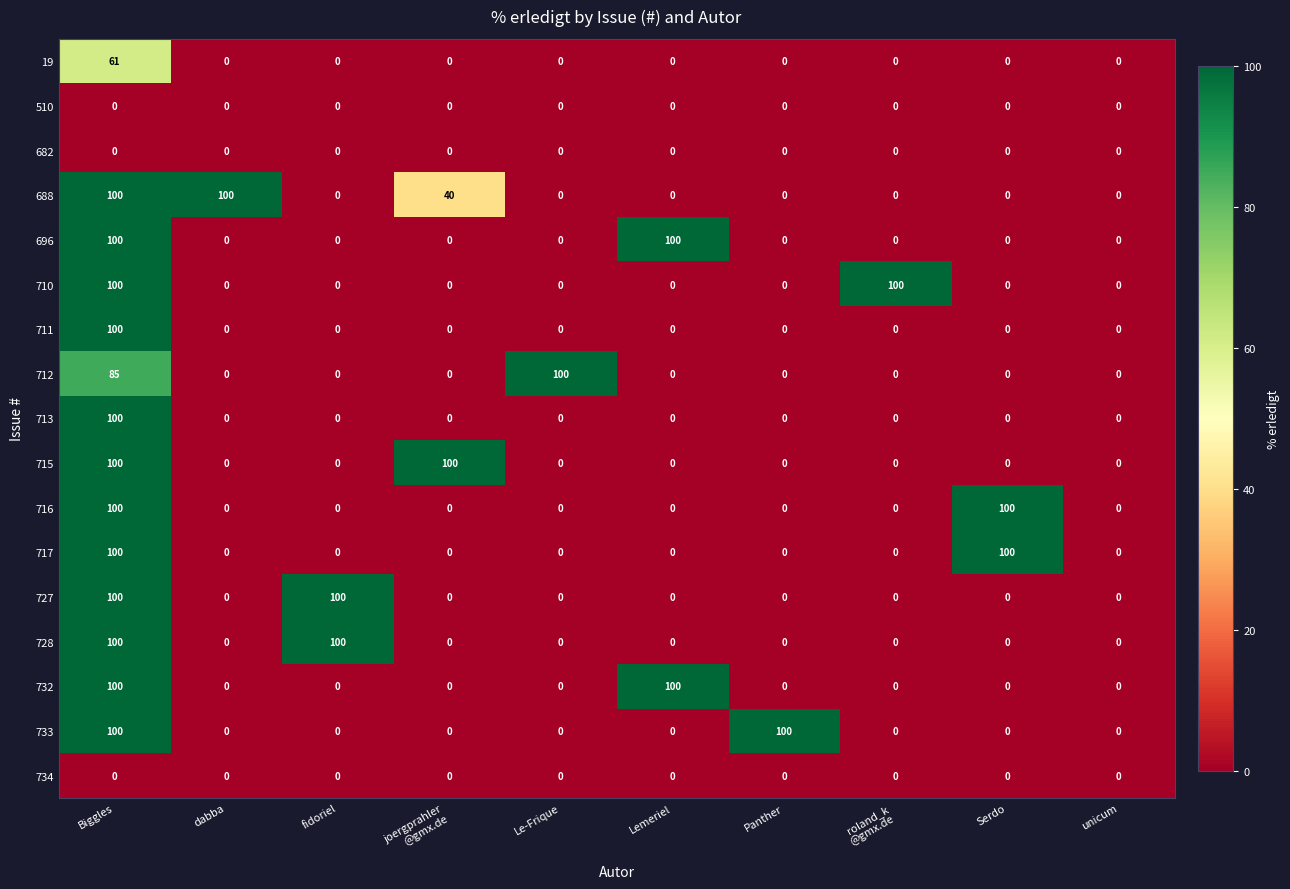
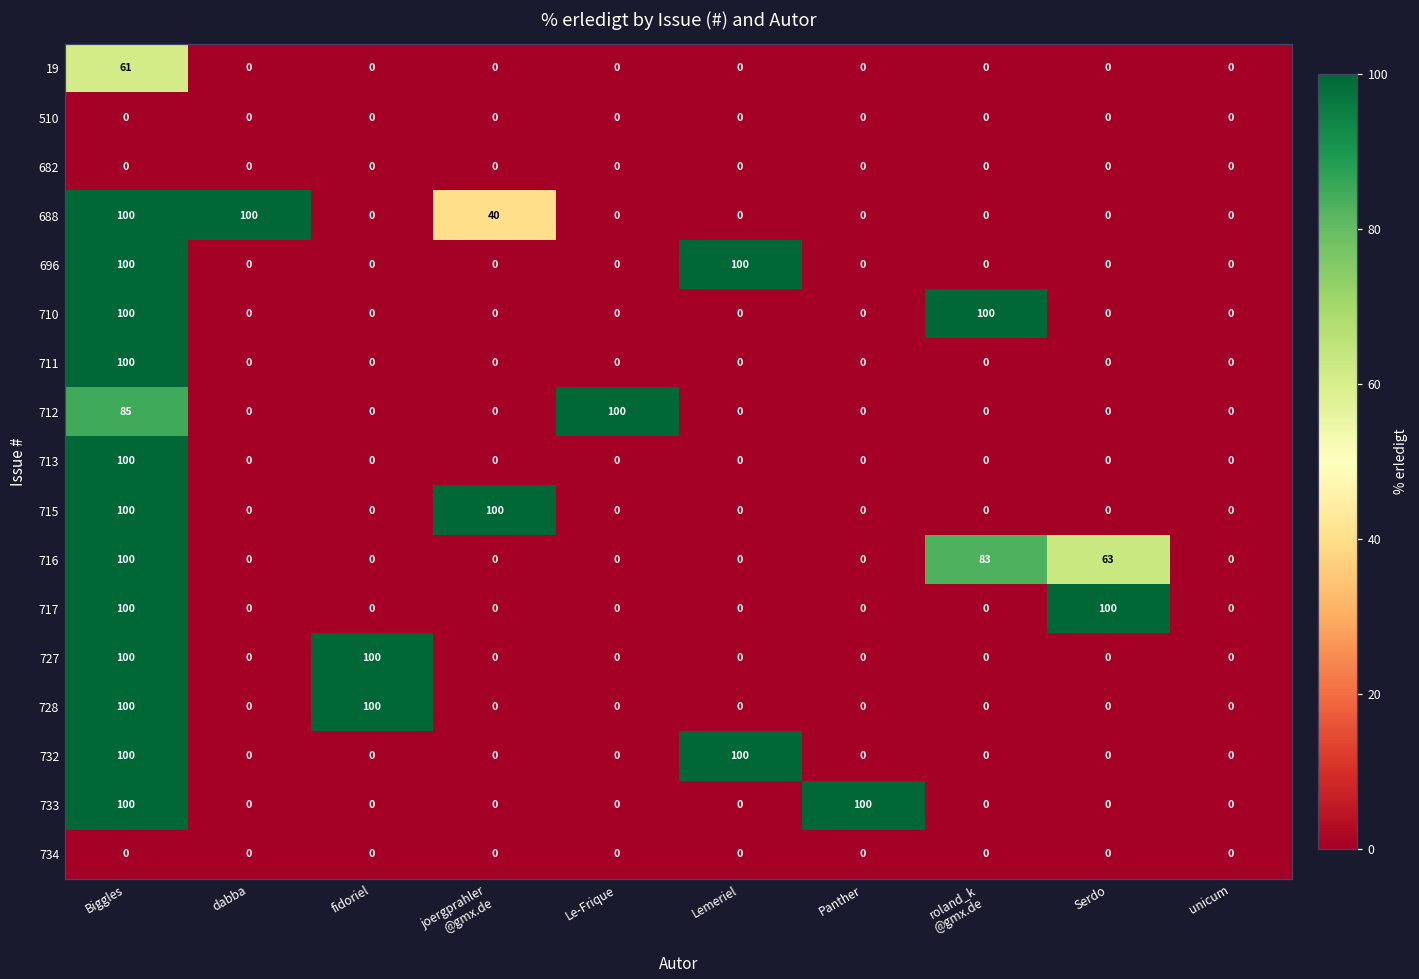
  {
    "19": {
      "Biggles": 61,
      "dabba": 0,
      "fidoriel": 0,
      "joergprahler @gmx.de": 0,
      "Le-Frique": 0,
      "Lemeriel": 0,
      "Panther": 0,
      "roland_k @gmx.de": 0,
      "Serdo": 0,
      "unicum": 0
    },
    "510": {
      "Biggles": 0,
      "dabba": 0,
      "fidoriel": 0,
      "joergprahler @gmx.de": 0,
      "Le-Frique": 0,
      "Lemeriel": 0,
      "Panther": 0,
      "roland_k @gmx.de": 0,
      "Serdo": 0,
      "unicum": 0
    },
    "682": {
      "Biggles": 0,
      "dabba": 0,
      "fidoriel": 0,
      "joergprahler @gmx.de": 0,
      "Le-Frique": 0,
      "Lemeriel": 0,
      "Panther": 0,
      "roland_k @gmx.de": 0,
      "Serdo": 0,
      "unicum": 0
    },
    "688": {
      "Biggles": 100,
      "dabba": 100,
      "fidoriel": 0,
      "joergprahler @gmx.de": 40,
      "Le-Frique": 0,
      "Lemeriel": 0,
      "Panther": 0,
      "roland_k @gmx.de": 0,
      "Serdo": 0,
      "unicum": 0
    },
    "696": {
      "Biggles": 100,
      "dabba": 0,
      "fidoriel": 0,
      "joergprahler @gmx.de": 0,
      "Le-Frique": 0,
      "Lemeriel": 100,
      "Panther": 0,
      "roland_k @gmx.de": 0,
      "Serdo": 0,
      "unicum": 0
    },
    "710": {
      "Biggles": 100,
      "dabba": 0,
      "fidoriel": 0,
      "joergprahler @gmx.de": 0,
      "Le-Frique": 0,
      "Lemeriel": 0,
      "Panther": 0,
      "roland_k @gmx.de": 100,
      "Serdo": 0,
      "unicum": 0
    },
    "711": {
      "Biggles": 100,
      "dabba": 0,
      "fidoriel": 0,
      "joergprahler @gmx.de": 0,
      "Le-Frique": 0,
      "Lemeriel": 0,
      "Panther": 0,
      "roland_k @gmx.de": 0,
      "Serdo": 0,
      "unicum": 0
    },
    "712": {
      "Biggles": 85,
      "dabba": 0,
      "fidoriel": 0,
      "joergprahler @gmx.de": 0,
      "Le-Frique": 100,
      "Lemeriel": 0,
      "Panther": 0,
      "roland_k @gmx.de": 0,
      "Serdo": 0,
      "unicum": 0
    },
    "713": {
      "Biggles": 100,
      "dabba": 0,
      "fidoriel": 0,
      "joergprahler @gmx.de": 0,
      "Le-Frique": 0,
      "Lemeriel": 0,
      "Panther": 0,
      "roland_k @gmx.de": 0,
      "Serdo": 0,
      "unicum": 0
    },
    "715": {
      "Biggles": 100,
      "dabba": 0,
      "fidoriel": 0,
      "joergprahler @gmx.de": 100,
      "Le-Frique": 0,
      "Lemeriel": 0,
      "Panther": 0,
      "roland_k @gmx.de": 0,
      "Serdo": 0,
      "unicum": 0
    },
    "716": {
      "Biggles": 100,
      "dabba": 0,
      "fidoriel": 0,
      "joergprahler @gmx.de": 0,
      "Le-Frique": 0,
      "Lemeriel": 0,
      "Panther": 0,
-     "roland_k @gmx.de": 0,
-     "Serdo": 100,
+     "roland_k @gmx.de": 83,
+     "Serdo": 63,
      "unicum": 0
    },
    "717": {
      "Biggles": 100,
      "dabba": 0,
      "fidoriel": 0,
      "joergprahler @gmx.de": 0,
      "Le-Frique": 0,
      "Lemeriel": 0,
      "Panther": 0,
      "roland_k @gmx.de": 0,
      "Serdo": 100,
      "unicum": 0
    },
    "727": {
      "Biggles": 100,
      "dabba": 0,
      "fidoriel": 100,
      "joergprahler @gmx.de": 0,
      "Le-Frique": 0,
      "Lemeriel": 0,
      "Panther": 0,
      "roland_k @gmx.de": 0,
      "Serdo": 0,
      "unicum": 0
    },
    "728": {
      "Biggles": 100,
      "dabba": 0,
      "fidoriel": 100,
      "joergprahler @gmx.de": 0,
      "Le-Frique": 0,
      "Lemeriel": 0,
      "Panther": 0,
      "roland_k @gmx.de": 0,
      "Serdo": 0,
      "unicum": 0
    },
    "732": {
      "Biggles": 100,
      "dabba": 0,
      "fidoriel": 0,
      "joergprahler @gmx.de": 0,
      "Le-Frique": 0,
      "Lemeriel": 100,
      "Panther": 0,
      "roland_k @gmx.de": 0,
      "Serdo": 0,
      "unicum": 0
    },
    "733": {
      "Biggles": 100,
      "dabba": 0,
      "fidoriel": 0,
      "joergprahler @gmx.de": 0,
      "Le-Frique": 0,
      "Lemeriel": 0,
      "Panther": 100,
      "roland_k @gmx.de": 0,
      "Serdo": 0,
      "unicum": 0
    },
    "734": {
      "Biggles": 0,
      "dabba": 0,
      "fidoriel": 0,
      "joergprahler @gmx.de": 0,
      "Le-Frique": 0,
      "Lemeriel": 0,
      "Panther": 0,
      "roland_k @gmx.de": 0,
      "Serdo": 0,
      "unicum": 0
    }
  }
